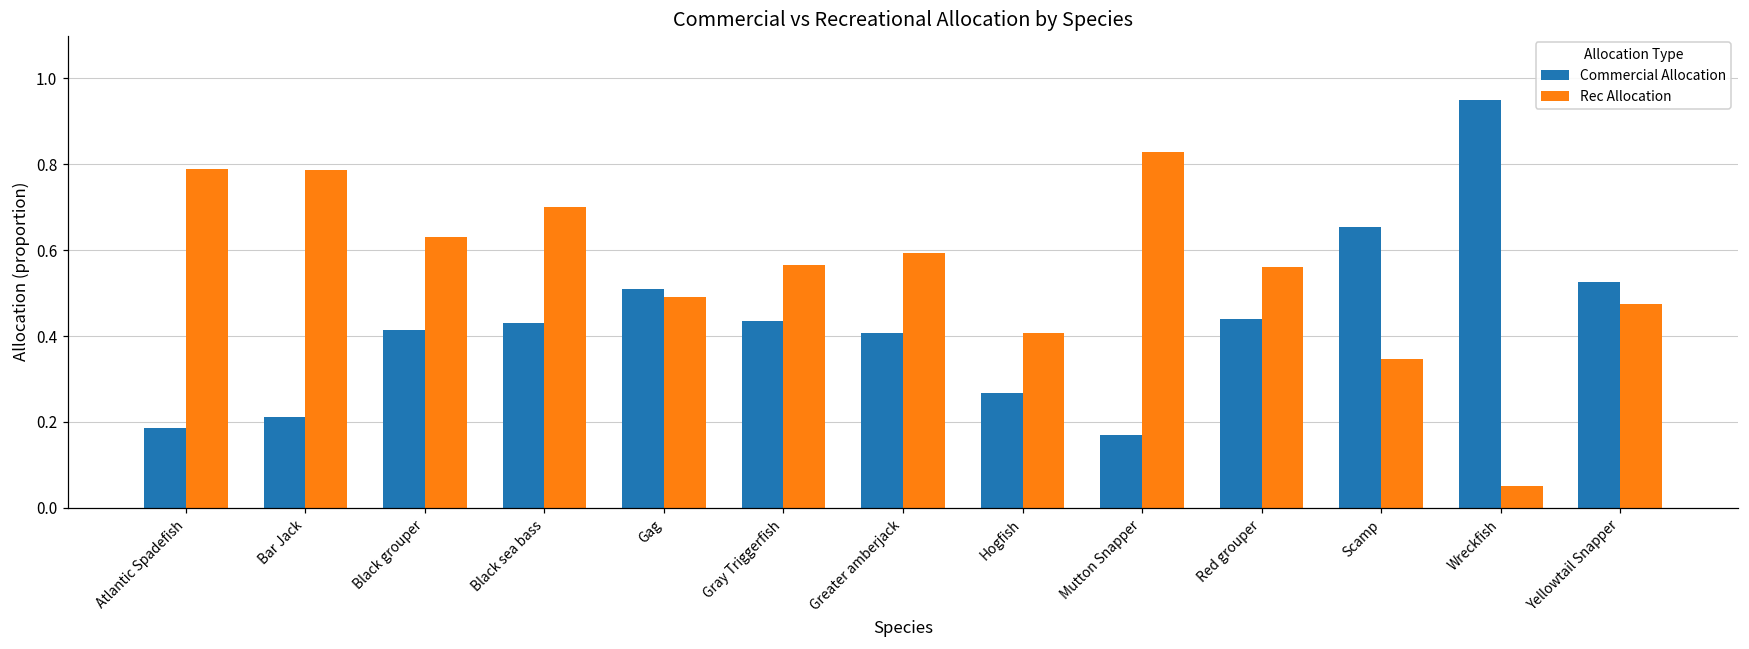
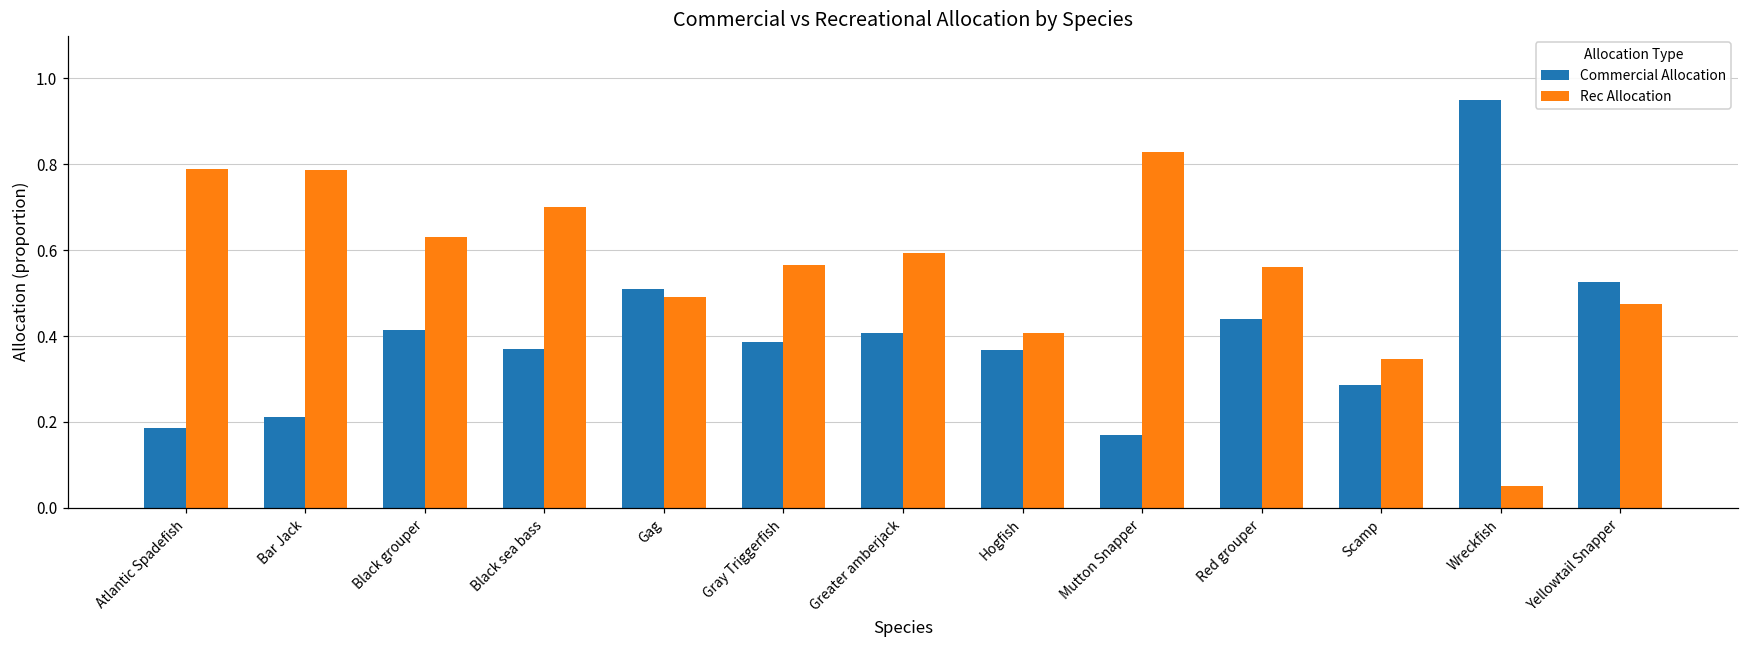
  {
    "Commercial Allocation": {
      "Atlantic Spadefish": 0.19,
      "Bar Jack": 0.21,
      "Black grouper": 0.41,
-     "Black sea bass": 0.43,
+     "Black sea bass": 0.37,
      "Gag": 0.51,
-     "Gray Triggerfish": 0.44,
+     "Gray Triggerfish": 0.39,
      "Greater amberjack": 0.41,
-     "Hogfish": 0.27,
+     "Hogfish": 0.37,
      "Mutton Snapper": 0.17,
      "Red grouper": 0.44,
-     "Scamp": 0.65,
+     "Scamp": 0.29,
      "Wreckfish": 0.95,
      "Yellowtail Snapper": 0.53
    },
    "Rec Allocation": {
      "Atlantic Spadefish": 0.79,
      "Bar Jack": 0.79,
      "Black grouper": 0.63,
      "Black sea bass": 0.70,
      "Gag": 0.49,
      "Gray Triggerfish": 0.56,
      "Greater amberjack": 0.59,
      "Hogfish": 0.41,
      "Mutton Snapper": 0.83,
      "Red grouper": 0.56,
      "Scamp": 0.35,
      "Wreckfish": 0.05,
      "Yellowtail Snapper": 0.47
    }
  }
